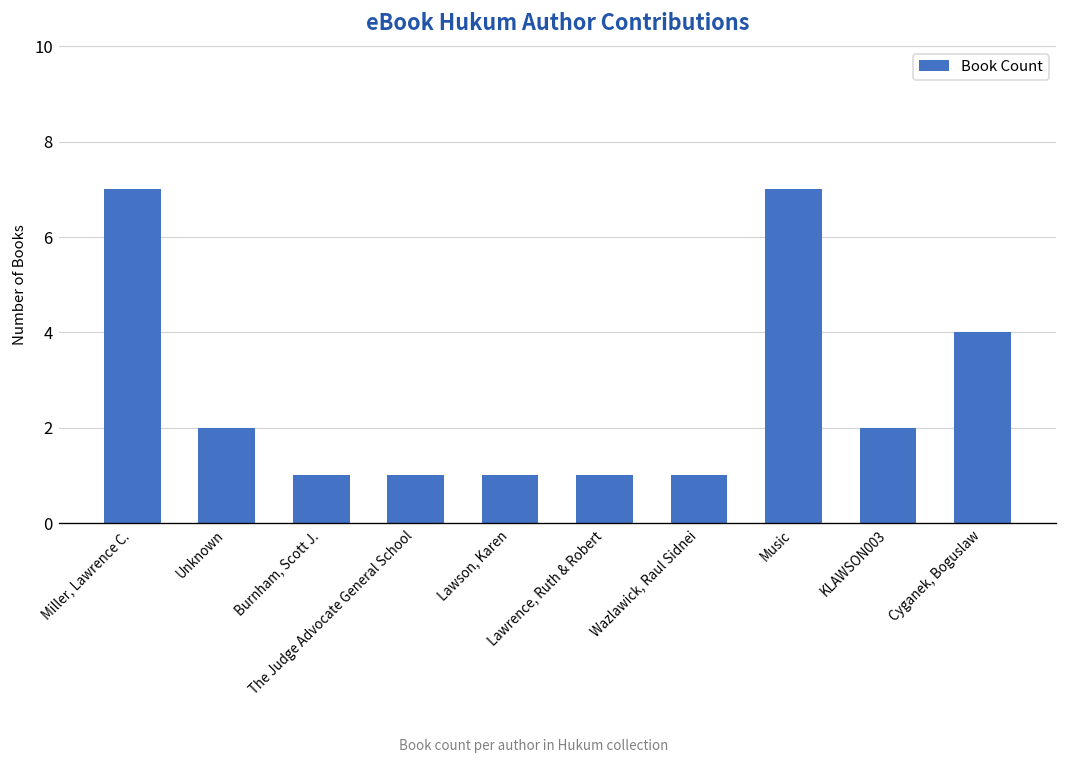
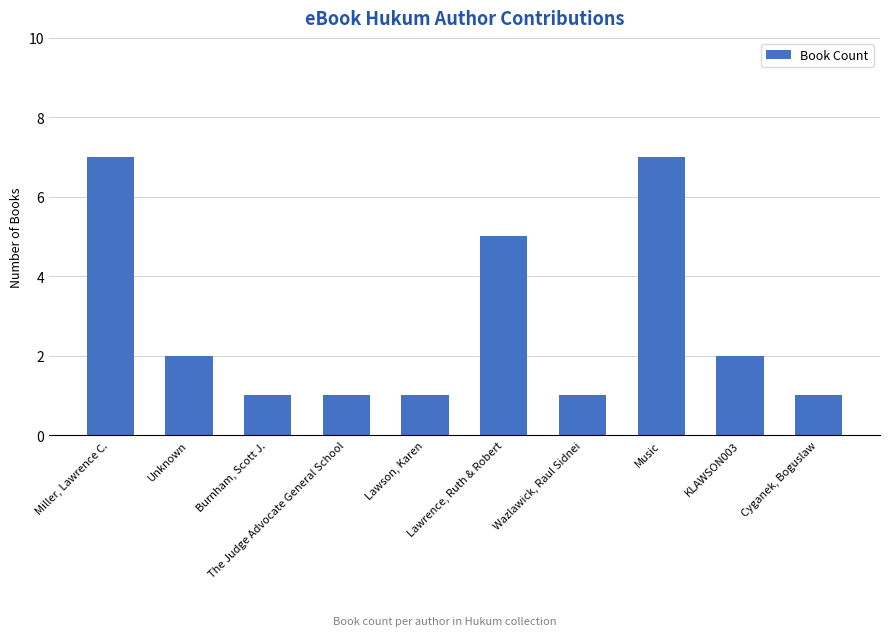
  {
    "Miller, Lawrence C.": 7,
    "Unknown": 2,
    "Burnham, Scott J.": 1,
    "The Judge Advocate General School": 1,
    "Lawson, Karen": 1,
-   "Lawrence, Ruth & Robert": 1,
+   "Lawrence, Ruth & Robert": 5,
    "Wazlawick, Raul Sidnei": 1,
    "Music": 7,
    "KLAWSON003": 2,
-   "Cyganek, Boguslaw": 4
+   "Cyganek, Boguslaw": 1
  }
